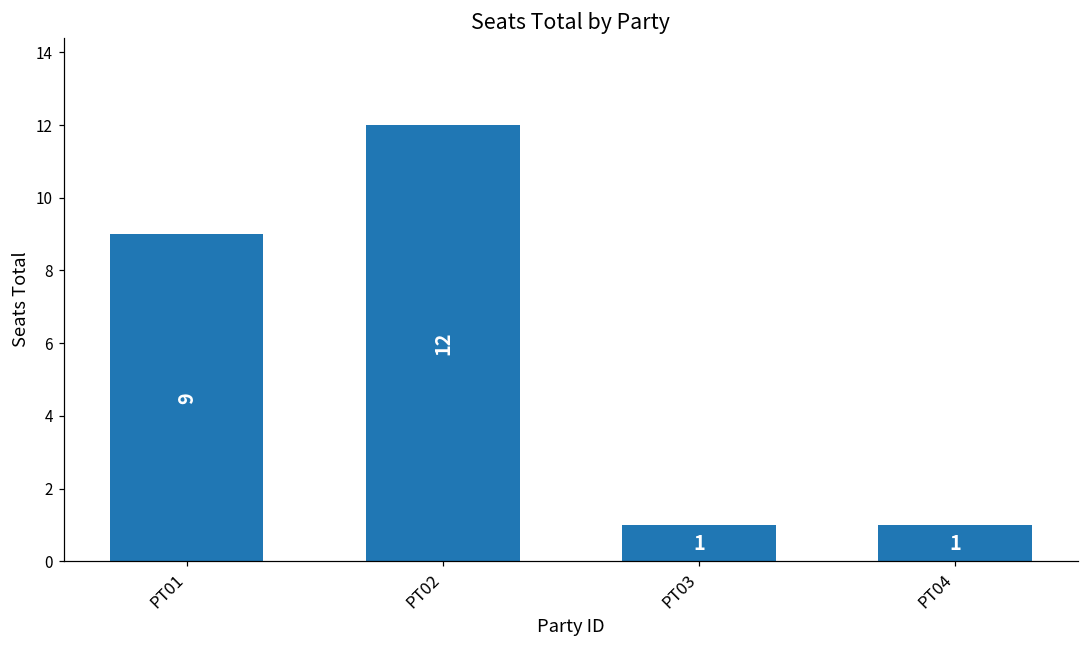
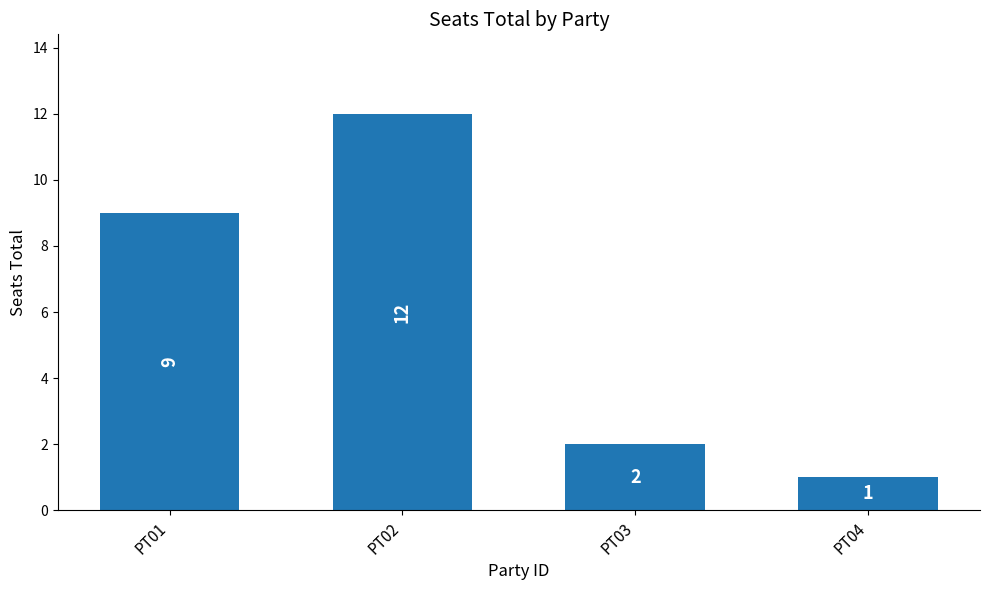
  {
    "PT01": 9,
    "PT02": 12,
-   "PT03": 1,
+   "PT03": 2,
    "PT04": 1
  }
